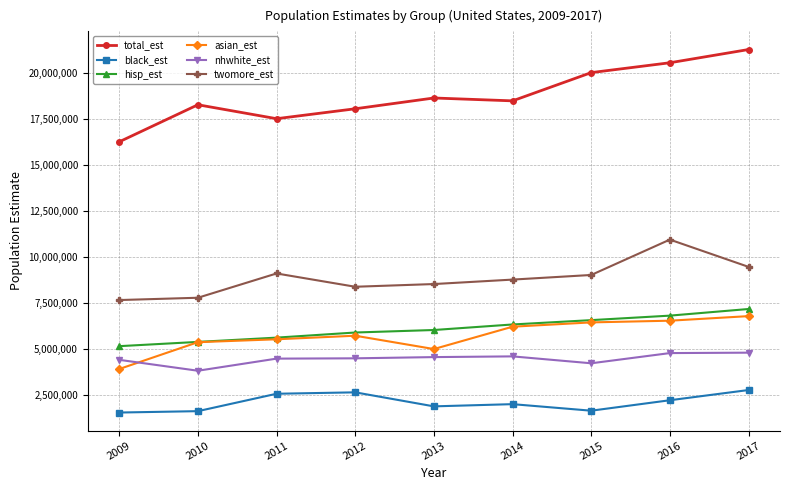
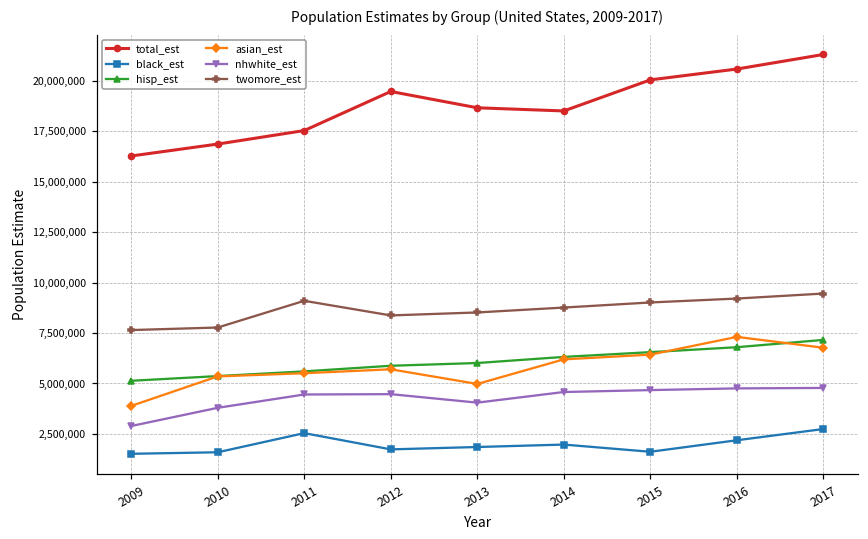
  {
    "total_est": {
      "2009": "16,300,000",
-     "2010": "18,300,000",
+     "2010": "16,900,000",
      "2011": "17,500,000",
-     "2012": "18,100,000",
+     "2012": "19,500,000",
      "2013": "18,700,000",
      "2014": "18,500,000",
      "2015": "20,000,000",
      "2016": "20,600,000",
      "2017": "21,300,000"
    },
    "black_est": {
      "2009": "1,500,000",
      "2010": "1,600,000",
      "2011": "2,500,000",
-     "2012": "2,600,000",
+     "2012": "1,700,000",
      "2013": "1,900,000",
      "2014": "2,000,000",
      "2015": "1,600,000",
      "2016": "2,200,000",
      "2017": "2,700,000"
    },
    "hisp_est": {
      "2009": "5,100,000",
      "2012": "5,900,000",
      "2013": "6,000,000",
      "2016": "6,800,000",
      "2017": "7,200,000"
    },
    "asian_est": {
      "2009": "3,900,000",
      "2012": "5,700,000",
      "2013": "5,000,000",
-     "2016": "6,500,000",
+     "2016": "7,300,000",
      "2017": "6,800,000"
    },
    "nhwhite_est": {
-     "2009": "4,400,000",
+     "2009": "2,900,000",
      "2010": "3,800,000",
      "2011": "4,500,000",
      "2012": "4,500,000",
-     "2013": "4,500,000",
+     "2013": "4,100,000",
      "2014": "4,600,000",
-     "2015": "4,200,000",
+     "2015": "4,700,000",
      "2016": "4,800,000",
      "2017": "4,800,000"
    },
    "twomore_est": {
      "2009": "7,600,000",
      "2010": "7,800,000",
      "2011": "9,100,000",
      "2012": "8,400,000",
      "2013": "8,500,000",
      "2014": "8,800,000",
      "2015": "9,000,000",
-     "2016": "10,900,000",
+     "2016": "9,200,000",
      "2017": "9,500,000"
    }
  }
